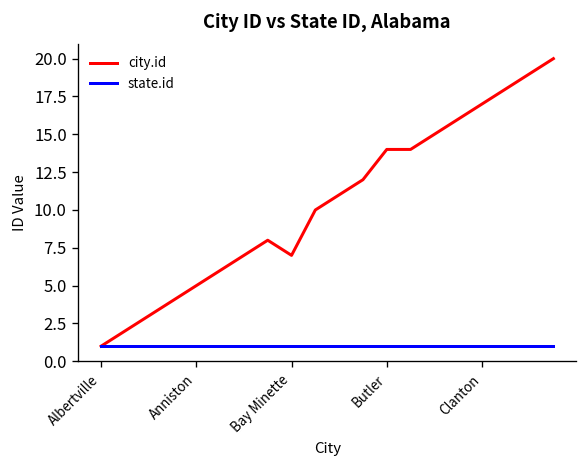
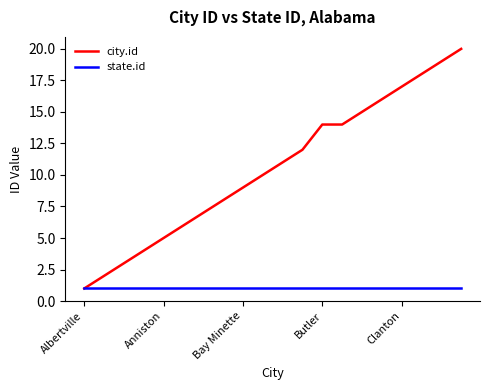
  {
    "city.id": {
      "Anniston": 5,
-     "Bay Minette": 7,
+     "Bay Minette": 9,
      "Butler": 14,
      "Clanton": 17
    },
    "state.id": {
      "Anniston": 1,
      "Bay Minette": 1,
      "Butler": 1,
      "Clanton": 1
    }
  }
